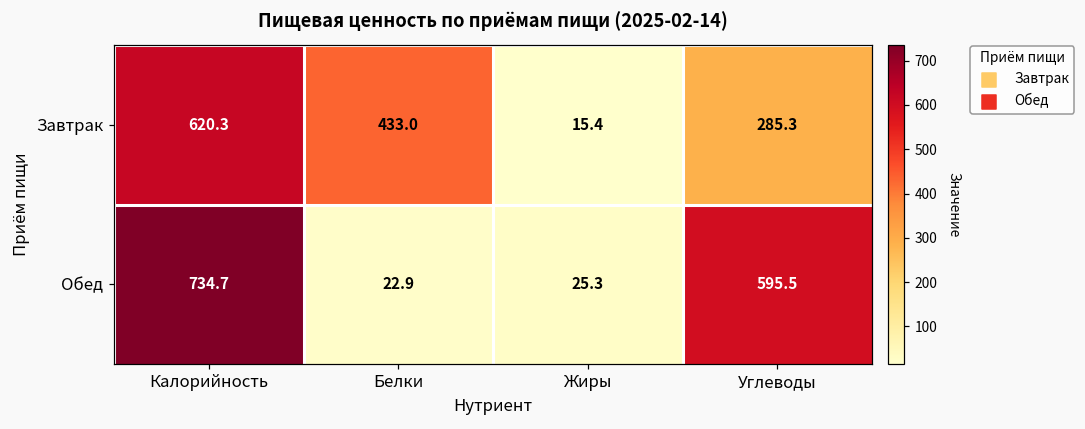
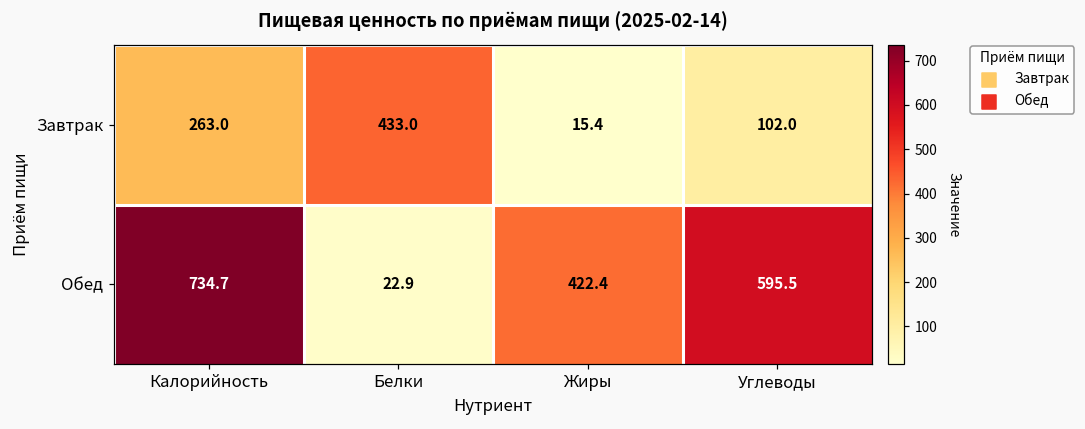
  {
    "Завтрак": {
-     "Калорийность": 620.3,
+     "Калорийность": 263.0,
      "Белки": 433.0,
      "Жиры": 15.4,
-     "Углеводы": 285.3
+     "Углеводы": 102.0
    },
    "Обед": {
      "Калорийность": 734.7,
      "Белки": 22.9,
-     "Жиры": 25.3,
+     "Жиры": 422.4,
      "Углеводы": 595.5
    }
  }
